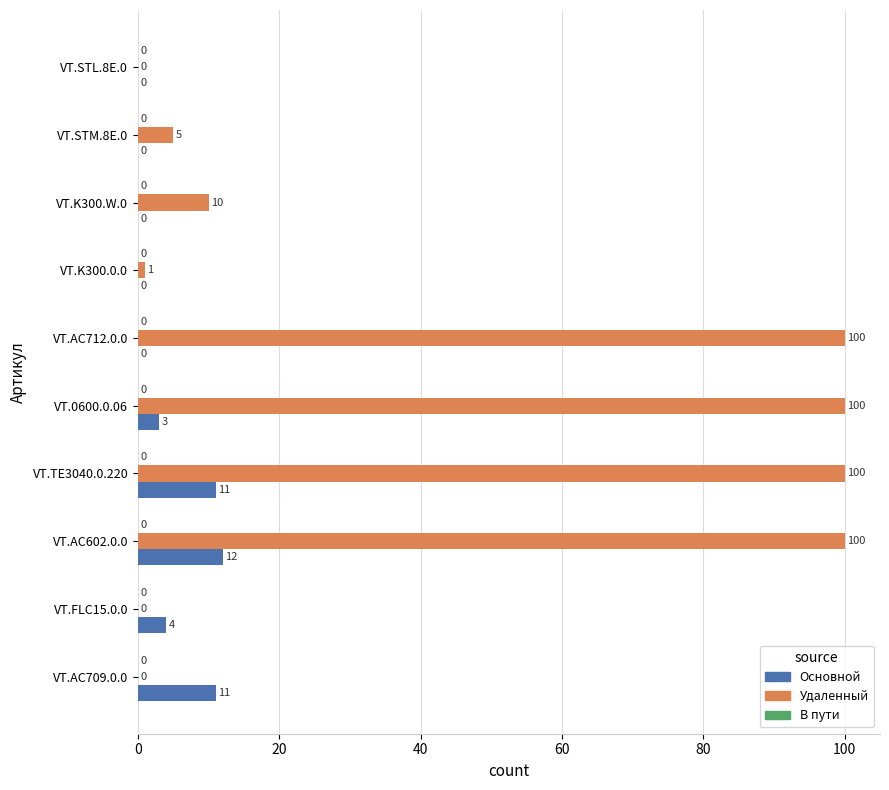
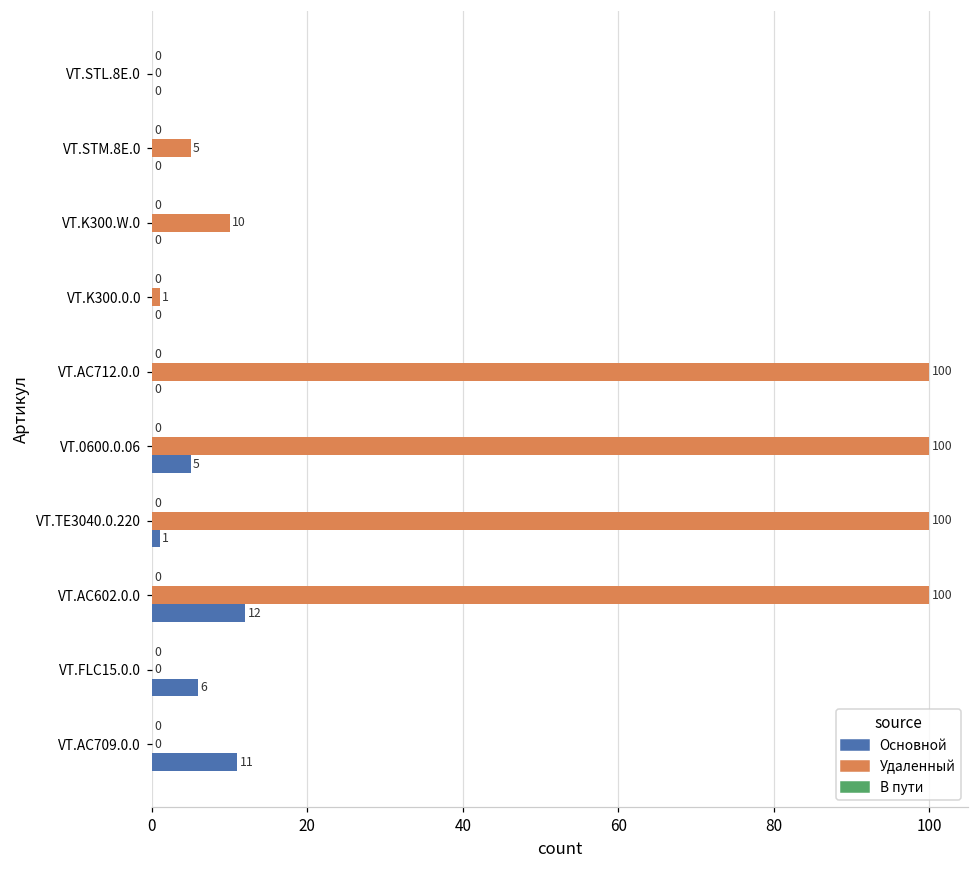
  {
    "Основной": {
      "VT.STL.8E.0": 0,
      "VT.STM.8E.0": 0,
      "VT.K300.W.0": 0,
      "VT.K300.0.0": 0,
      "VT.AC712.0.0": 0,
-     "VT.0600.0.06": 3,
-     "VT.TE3040.0.220": 11,
+     "VT.0600.0.06": 5,
+     "VT.TE3040.0.220": 1,
      "VT.AC602.0.0": 12,
-     "VT.FLC15.0.0": 4,
+     "VT.FLC15.0.0": 6,
      "VT.AC709.0.0": 11
    },
    "Удаленный": {
      "VT.STL.8E.0": 0,
      "VT.STM.8E.0": 5,
      "VT.K300.W.0": 10,
      "VT.K300.0.0": 1,
      "VT.AC712.0.0": 100,
      "VT.0600.0.06": 100,
      "VT.TE3040.0.220": 100,
      "VT.AC602.0.0": 100,
      "VT.FLC15.0.0": 0,
      "VT.AC709.0.0": 0
    },
    "В пути": {
      "VT.STL.8E.0": 0,
      "VT.STM.8E.0": 0,
      "VT.K300.W.0": 0,
      "VT.K300.0.0": 0,
      "VT.AC712.0.0": 0,
      "VT.0600.0.06": 0,
      "VT.TE3040.0.220": 0,
      "VT.AC602.0.0": 0,
      "VT.FLC15.0.0": 0,
      "VT.AC709.0.0": 0
    }
  }
